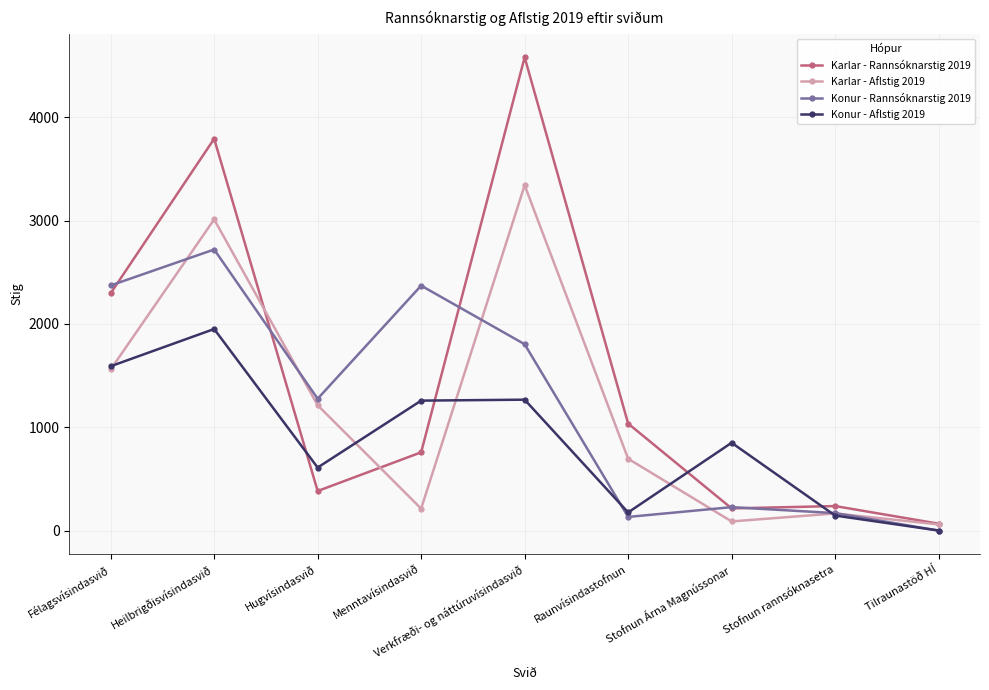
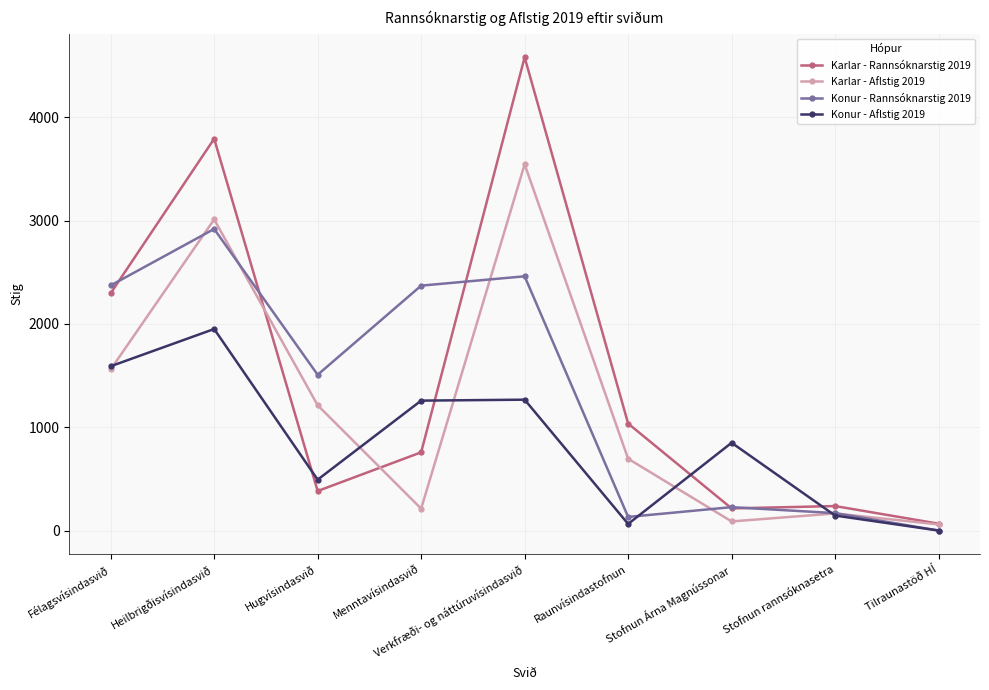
  {
    "Karlar - Rannsóknarstig 2019": {
      "Félagsvísindasvið": 2300,
      "Heilbrigðisvísindasvið": 3790,
      "Hugvísindasvið": 380,
      "Menntavísindasvið": 760,
      "Verkfræði- og náttúruvísindasvið": 4580,
      "Raunvísindastofnun": 1040,
      "Stofnun rannsóknasetra": 240
    },
    "Karlar - Aflstig 2019": {
      "Félagsvísindasvið": 1560,
      "Heilbrigðisvísindasvið": 3010,
      "Hugvísindasvið": 1210,
      "Menntavísindasvið": 210,
-     "Verkfræði- og náttúruvísindasvið": 3340,
+     "Verkfræði- og náttúruvísindasvið": 3540,
      "Raunvísindastofnun": 690,
      "Stofnun Árna Magnússonar": 90
    },
    "Konur - Rannsóknarstig 2019": {
      "Félagsvísindasvið": 2370,
-     "Heilbrigðisvísindasvið": 2720,
-     "Hugvísindasvið": 1280,
+     "Heilbrigðisvísindasvið": 2920,
+     "Hugvísindasvið": 1510,
      "Menntavísindasvið": 2370,
-     "Verkfræði- og náttúruvísindasvið": 1800,
+     "Verkfræði- og náttúruvísindasvið": 2460,
      "Raunvísindastofnun": 130
    },
    "Konur - Aflstig 2019": {
      "Félagsvísindasvið": 1590,
      "Heilbrigðisvísindasvið": 1950,
-     "Hugvísindasvið": 610,
+     "Hugvísindasvið": 490,
      "Menntavísindasvið": 1260,
      "Verkfræði- og náttúruvísindasvið": 1270,
-     "Raunvísindastofnun": 180,
+     "Raunvísindastofnun": 60,
      "Stofnun Árna Magnússonar": 850
    }
  }
